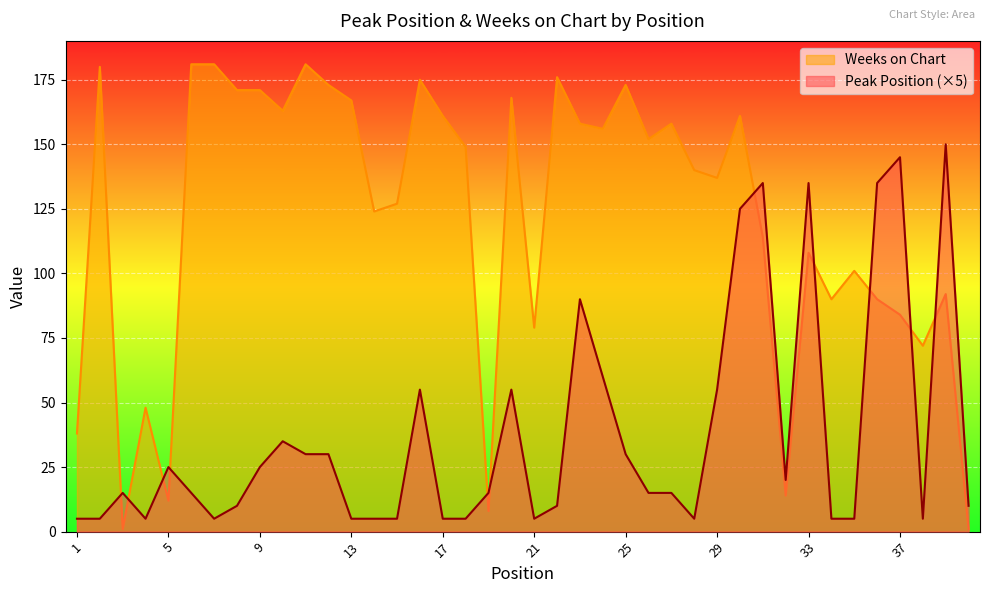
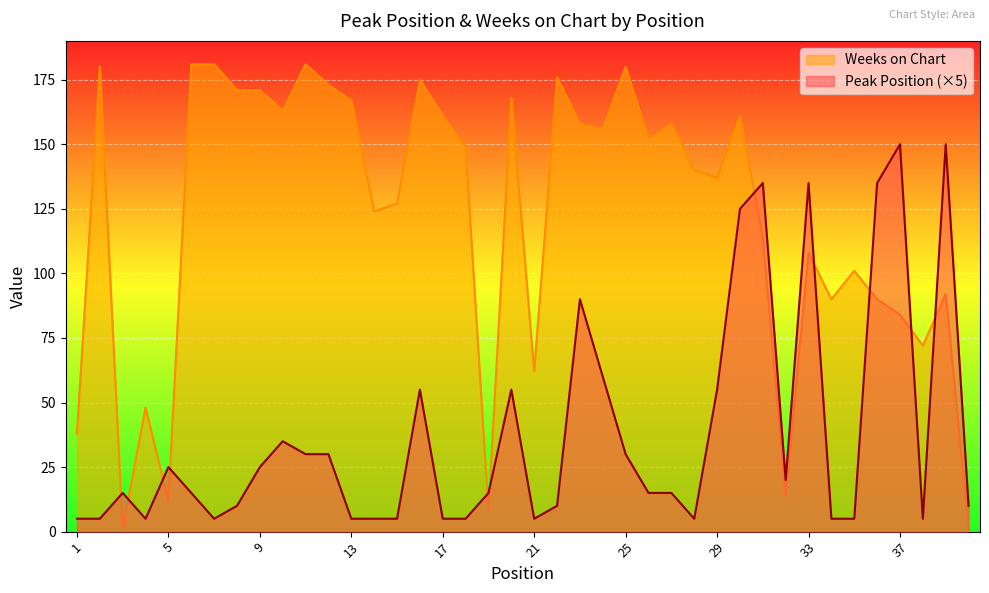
  {
    "Weeks on Chart": {
      "1": 38,
      "5": 12,
      "9": 171,
      "13": 167,
      "17": 161,
-     "21": 79,
-     "25": 173,
+     "21": 62,
+     "25": 180,
      "29": 137,
      "33": 108,
      "37": 84
    },
    "Peak Position (×5)": {
      "1": 5,
      "5": 25,
      "9": 25,
      "13": 5,
      "17": 5,
      "21": 5,
      "25": 30,
      "29": 55,
      "33": 135,
-     "37": 145
+     "37": 150
    }
  }
